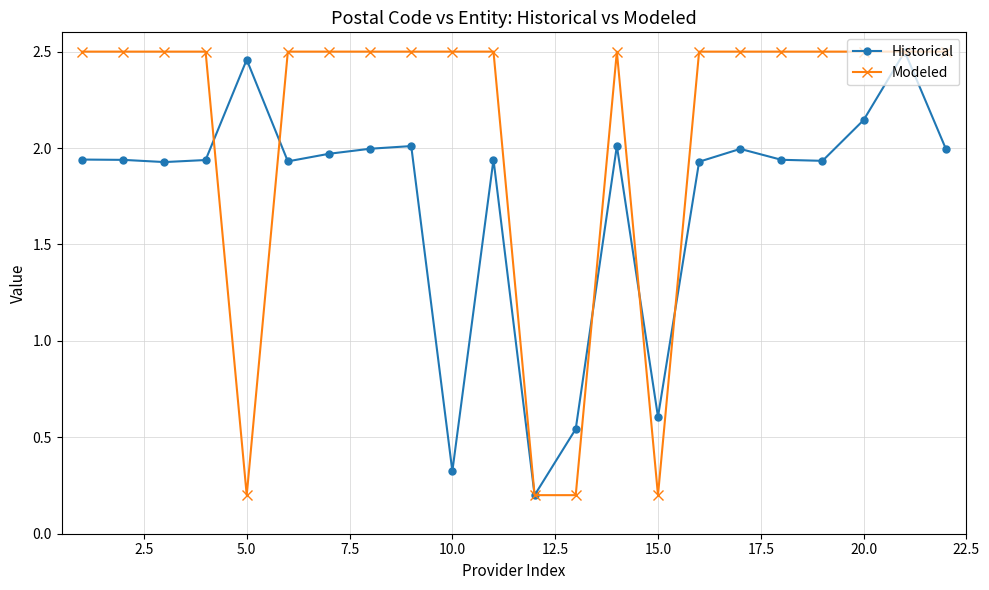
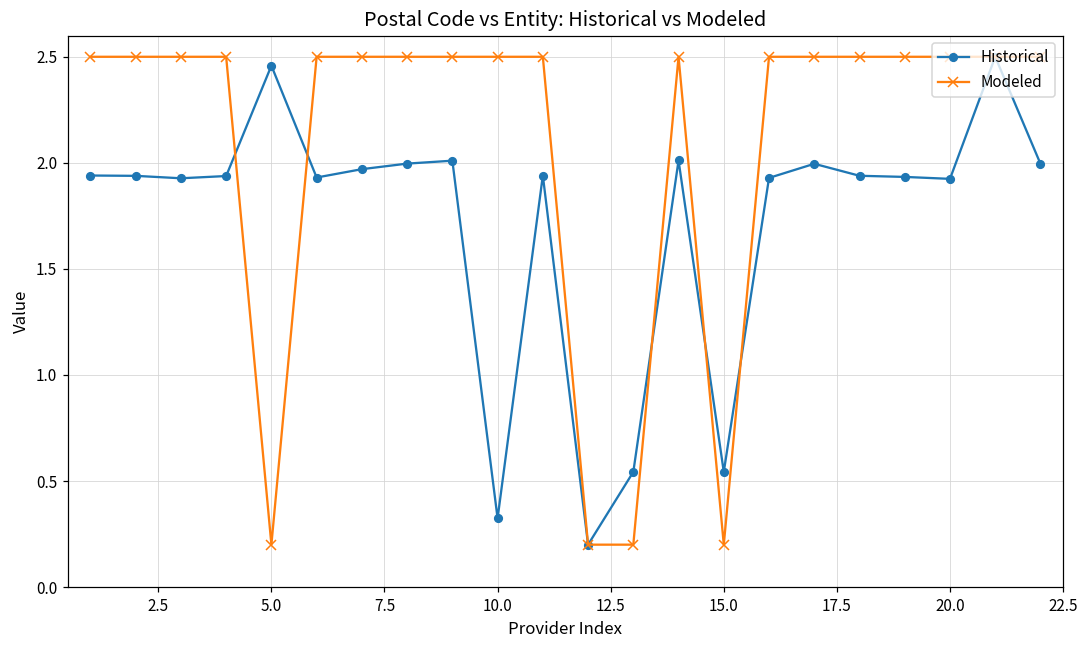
  {
    "Historical": {
      "5.0": 2.46,
      "10.0": 0.32,
-     "15.0": 0.61,
-     "20.0": 2.15
+     "15.0": 0.54,
+     "20.0": 1.92
    },
    "Modeled": {
      "5.0": 0.20,
      "10.0": 2.50,
      "15.0": 0.20
    }
  }
